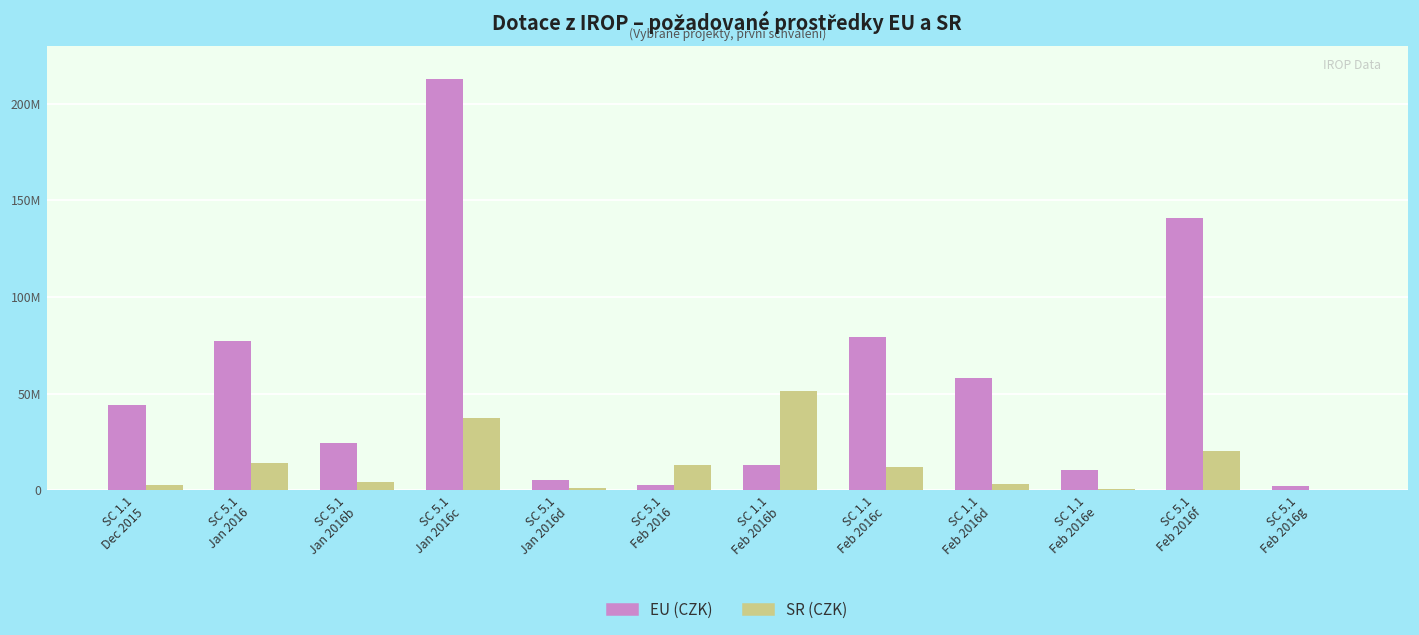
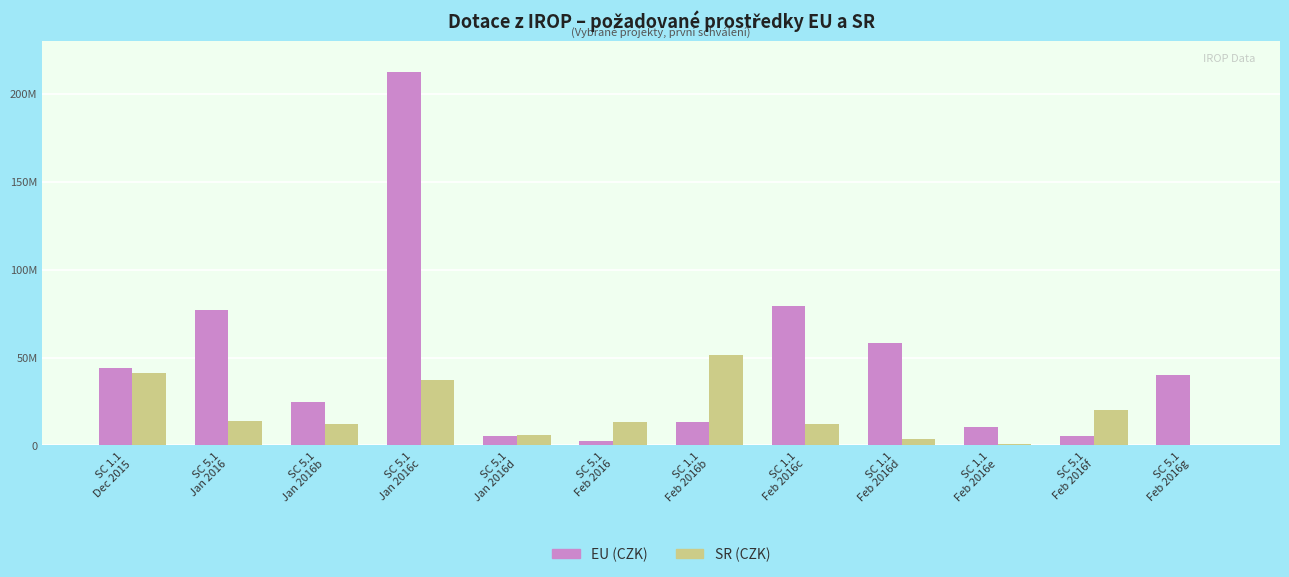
  {
    "EU (CZK)": {
      "SC 1.1 Dec 2015": 44000000,
      "SC 5.1 Jan 2016": 77000000,
      "SC 5.1 Jan 2016b": 25000000,
      "SC 5.1 Jan 2016c": 213000000,
      "SC 5.1 Jan 2016d": 5000000,
      "SC 5.1 Feb 2016": 3000000,
      "SC 1.1 Feb 2016b": 13000000,
      "SC 1.1 Feb 2016c": 79000000,
      "SC 1.1 Feb 2016d": 58000000,
      "SC 1.1 Feb 2016e": 11000000,
-     "SC 5.1 Feb 2016f": 141000000,
-     "SC 5.1 Feb 2016g": 2000000
+     "SC 5.1 Feb 2016f": 6000000,
+     "SC 5.1 Feb 2016g": 40000000
    },
    "SR (CZK)": {
-     "SC 1.1 Dec 2015": 3000000,
+     "SC 1.1 Dec 2015": 41000000,
      "SC 5.1 Jan 2016": 14000000,
-     "SC 5.1 Jan 2016b": 4000000,
+     "SC 5.1 Jan 2016b": 12000000,
      "SC 5.1 Jan 2016c": 38000000,
-     "SC 5.1 Jan 2016d": 1000000,
+     "SC 5.1 Jan 2016d": 6000000,
      "SC 5.1 Feb 2016": 13000000,
      "SC 1.1 Feb 2016b": 52000000,
      "SC 1.1 Feb 2016c": 12000000,
      "SC 1.1 Feb 2016d": 3000000,
      "SC 5.1 Feb 2016f": 20000000
    }
  }
